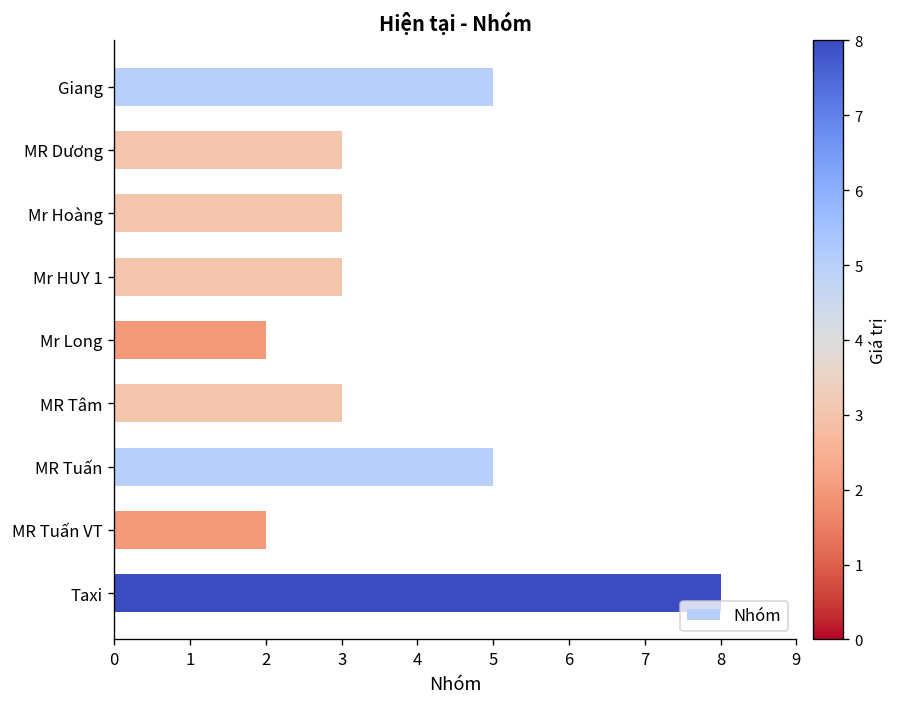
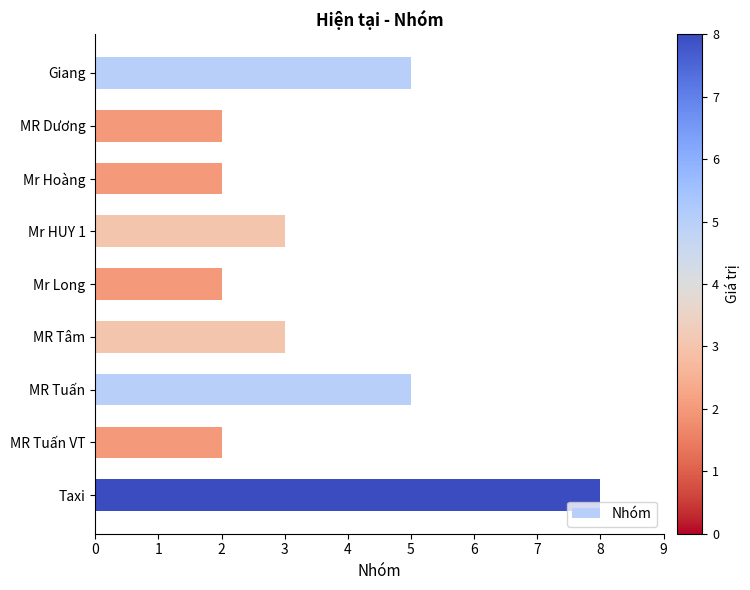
  {
    "Giang": 5,
-   "MR Dương": 3,
-   "Mr Hoàng": 3,
+   "MR Dương": 2,
+   "Mr Hoàng": 2,
    "Mr HUY 1": 3,
    "Mr Long": 2,
    "MR Tâm": 3,
    "MR Tuấn": 5,
    "MR Tuấn VT": 2,
    "Taxi": 8
  }
